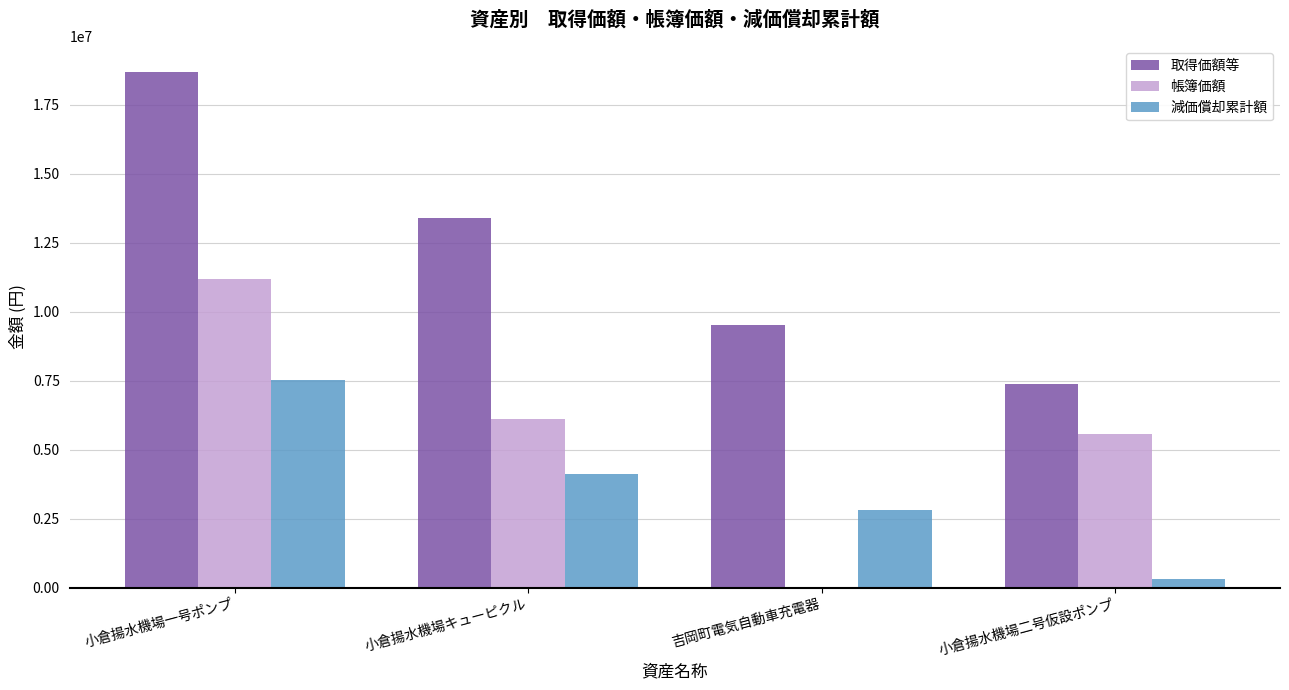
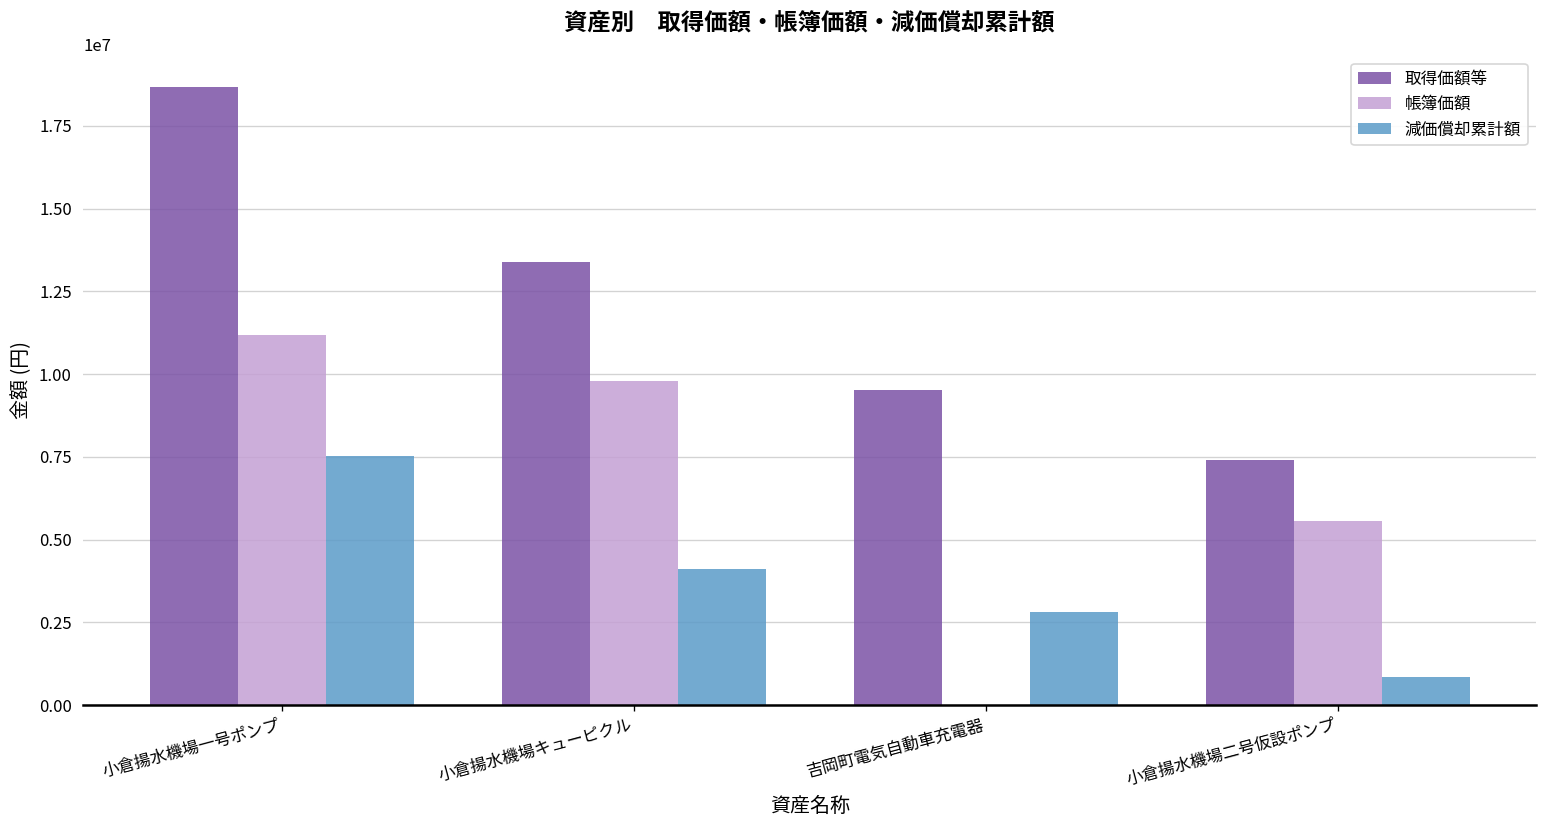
  {
    "取得価額等": {
      "小倉揚水機場一号ポンプ": 18700000,
      "小倉揚水機場キューピクル": 13400000,
      "吉岡町電気自動車充電器": 9500000,
      "小倉揚水機場二号仮設ポンプ": 7400000
    },
    "帳簿価額": {
      "小倉揚水機場一号ポンプ": 11200000,
-     "小倉揚水機場キューピクル": 6100000,
+     "小倉揚水機場キューピクル": 9800000,
      "小倉揚水機場二号仮設ポンプ": 5500000
    },
    "減価償却累計額": {
      "小倉揚水機場一号ポンプ": 7500000,
      "小倉揚水機場キューピクル": 4100000,
      "吉岡町電気自動車充電器": 2800000,
-     "小倉揚水機場二号仮設ポンプ": 300000
+     "小倉揚水機場二号仮設ポンプ": 900000
    }
  }
